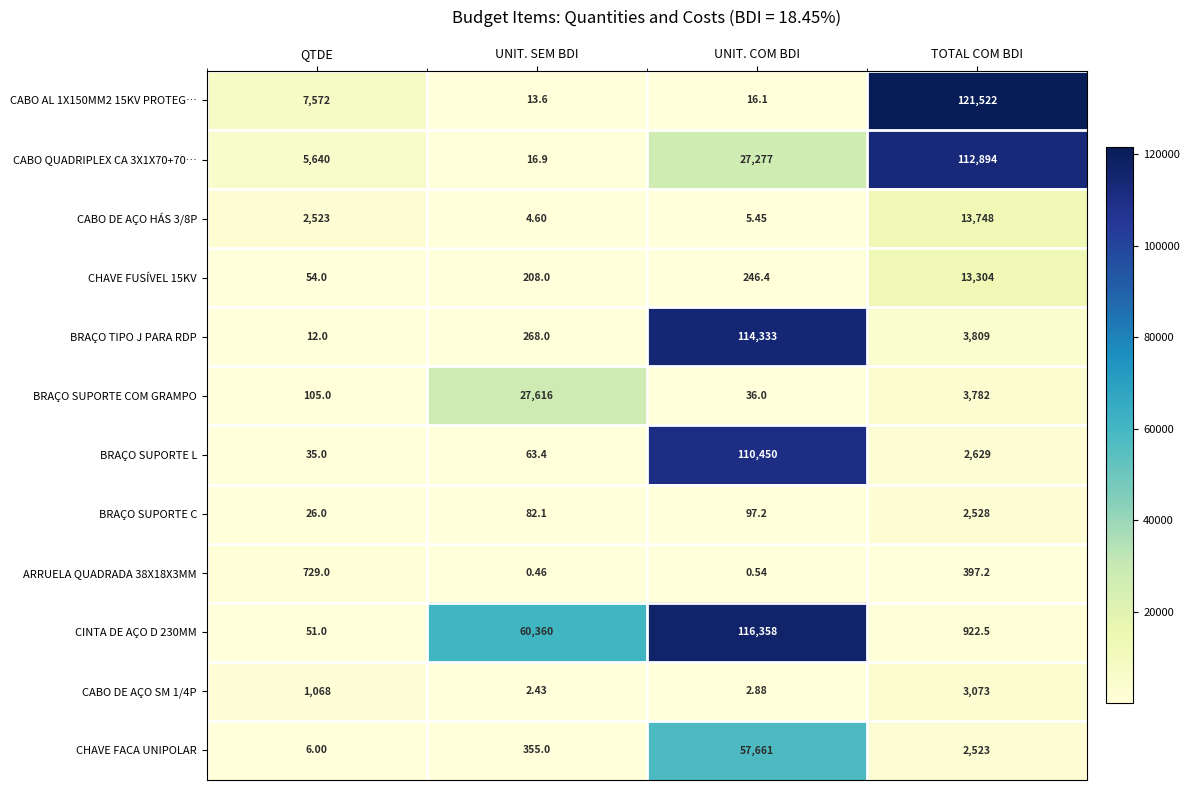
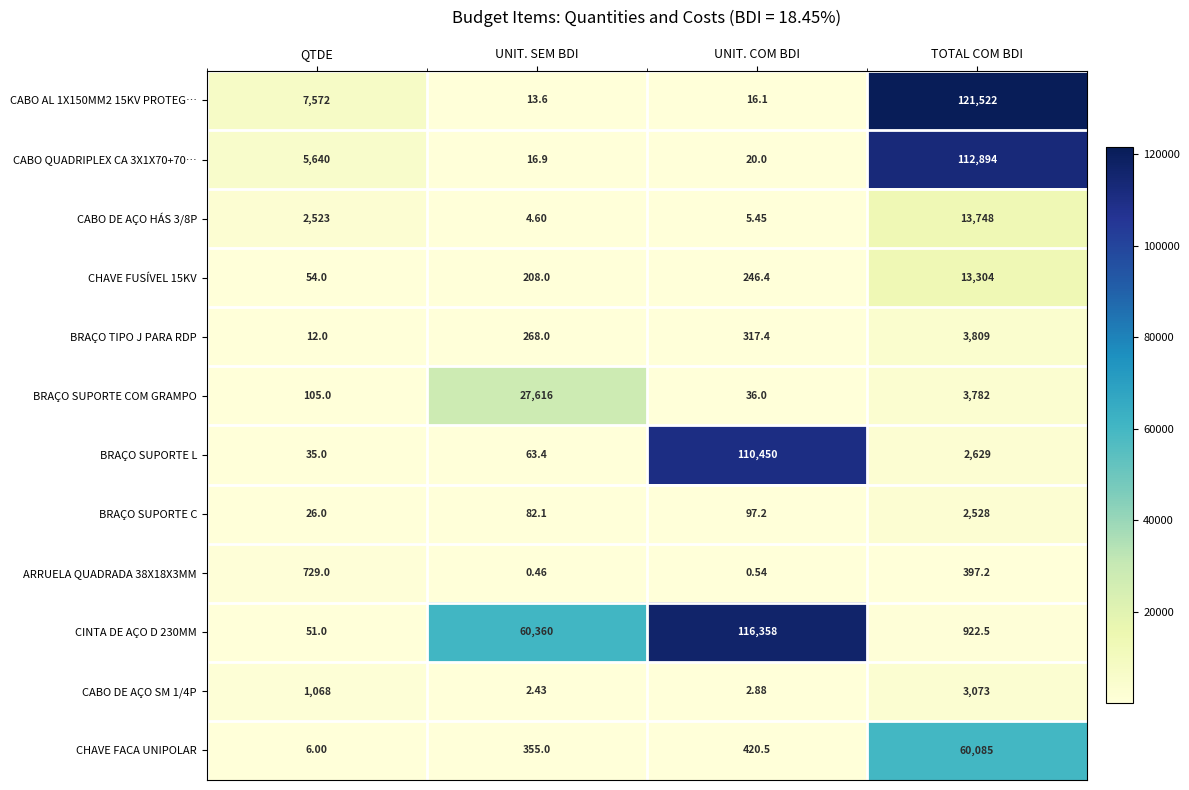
  {
    "CABO AL 1X150MM2 15KV PROTEG…": {
      "QTDE": "7,572",
      "UNIT. SEM BDI": "13.6",
      "UNIT. COM BDI": "16.1",
      "TOTAL COM BDI": "121,522"
    },
    "CABO QUADRIPLEX CA 3X1X70+70…": {
      "QTDE": "5,640",
      "UNIT. SEM BDI": "16.9",
-     "UNIT. COM BDI": "27,277",
+     "UNIT. COM BDI": "20.0",
      "TOTAL COM BDI": "112,894"
    },
    "CABO DE AÇO HÁS 3/8P": {
      "QTDE": "2,523",
      "UNIT. SEM BDI": "4.60",
      "UNIT. COM BDI": "5.45",
      "TOTAL COM BDI": "13,748"
    },
    "CHAVE FUSÍVEL 15KV": {
      "QTDE": "54.0",
      "UNIT. SEM BDI": "208.0",
      "UNIT. COM BDI": "246.4",
      "TOTAL COM BDI": "13,304"
    },
    "BRAÇO TIPO J PARA RDP": {
      "QTDE": "12.0",
      "UNIT. SEM BDI": "268.0",
-     "UNIT. COM BDI": "114,333",
+     "UNIT. COM BDI": "317.4",
      "TOTAL COM BDI": "3,809"
    },
    "BRAÇO SUPORTE COM GRAMPO": {
      "QTDE": "105.0",
      "UNIT. SEM BDI": "27,616",
      "UNIT. COM BDI": "36.0",
      "TOTAL COM BDI": "3,782"
    },
    "BRAÇO SUPORTE L": {
      "QTDE": "35.0",
      "UNIT. SEM BDI": "63.4",
      "UNIT. COM BDI": "110,450",
      "TOTAL COM BDI": "2,629"
    },
    "BRAÇO SUPORTE C": {
      "QTDE": "26.0",
      "UNIT. SEM BDI": "82.1",
      "UNIT. COM BDI": "97.2",
      "TOTAL COM BDI": "2,528"
    },
    "ARRUELA QUADRADA 38X18X3MM": {
      "QTDE": "729.0",
      "UNIT. SEM BDI": "0.46",
      "UNIT. COM BDI": "0.54",
      "TOTAL COM BDI": "397.2"
    },
    "CINTA DE AÇO D 230MM": {
      "QTDE": "51.0",
      "UNIT. SEM BDI": "60,360",
      "UNIT. COM BDI": "116,358",
      "TOTAL COM BDI": "922.5"
    },
    "CABO DE AÇO SM 1/4P": {
      "QTDE": "1,068",
      "UNIT. SEM BDI": "2.43",
      "UNIT. COM BDI": "2.88",
      "TOTAL COM BDI": "3,073"
    },
    "CHAVE FACA UNIPOLAR": {
      "QTDE": "6.00",
      "UNIT. SEM BDI": "355.0",
-     "UNIT. COM BDI": "57,661",
-     "TOTAL COM BDI": "2,523"
+     "UNIT. COM BDI": "420.5",
+     "TOTAL COM BDI": "60,085"
    }
  }
